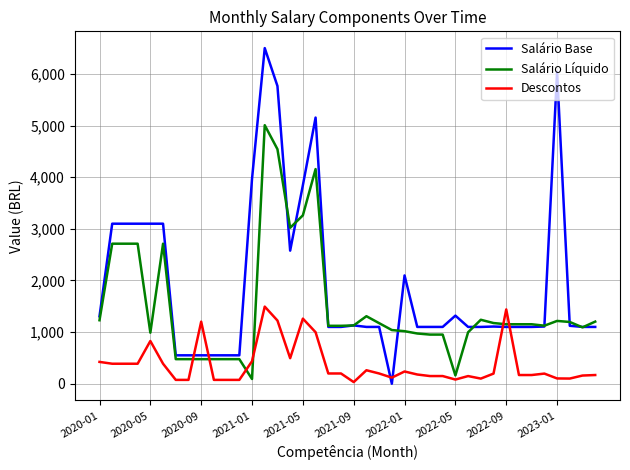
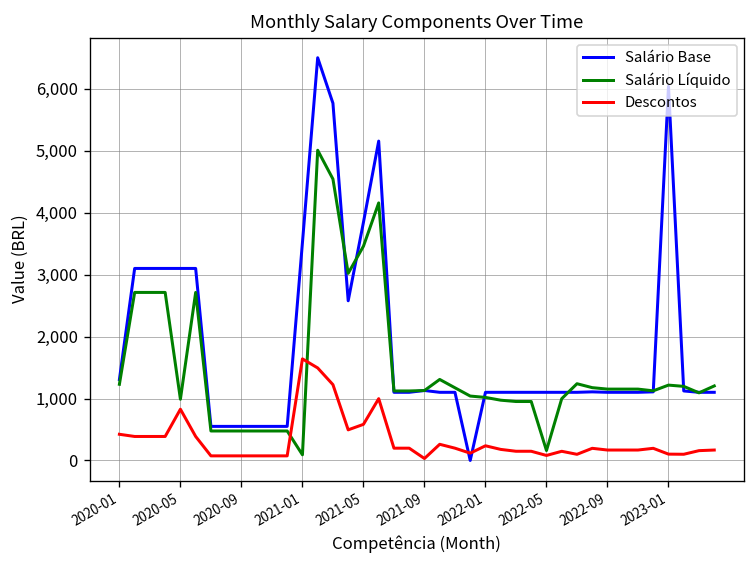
  {
    "Salário Base": {
      "2020-01": "1,300",
      "2020-05": "3,100",
      "2020-09": "600",
-     "2021-01": "4,000",
+     "2021-01": "3,500",
      "2021-05": "3,800",
-     "2022-01": "2,100",
-     "2022-05": "1,300",
+     "2022-01": "1,100",
+     "2022-05": "1,100",
      "2022-09": "1,100"
    },
    "Salário Líquido": {
      "2020-01": "1,200",
      "2020-05": "1,000",
      "2020-09": "500",
      "2021-01": "100",
-     "2021-05": "3,300",
+     "2021-05": "3,500",
      "2022-01": "1,000",
      "2022-05": "200",
      "2022-09": "1,200",
      "2023-01": "1,200"
    },
    "Descontos": {
      "2020-01": "400",
      "2020-05": "800",
-     "2020-09": "1,200",
-     "2021-01": "400",
-     "2021-05": "1,300",
+     "2020-09": "100",
+     "2021-01": "1,600",
+     "2021-05": "600",
      "2021-09": "0",
      "2022-01": "200",
      "2022-05": "100",
-     "2022-09": "1,400",
+     "2022-09": "200",
      "2023-01": "100"
    }
  }
